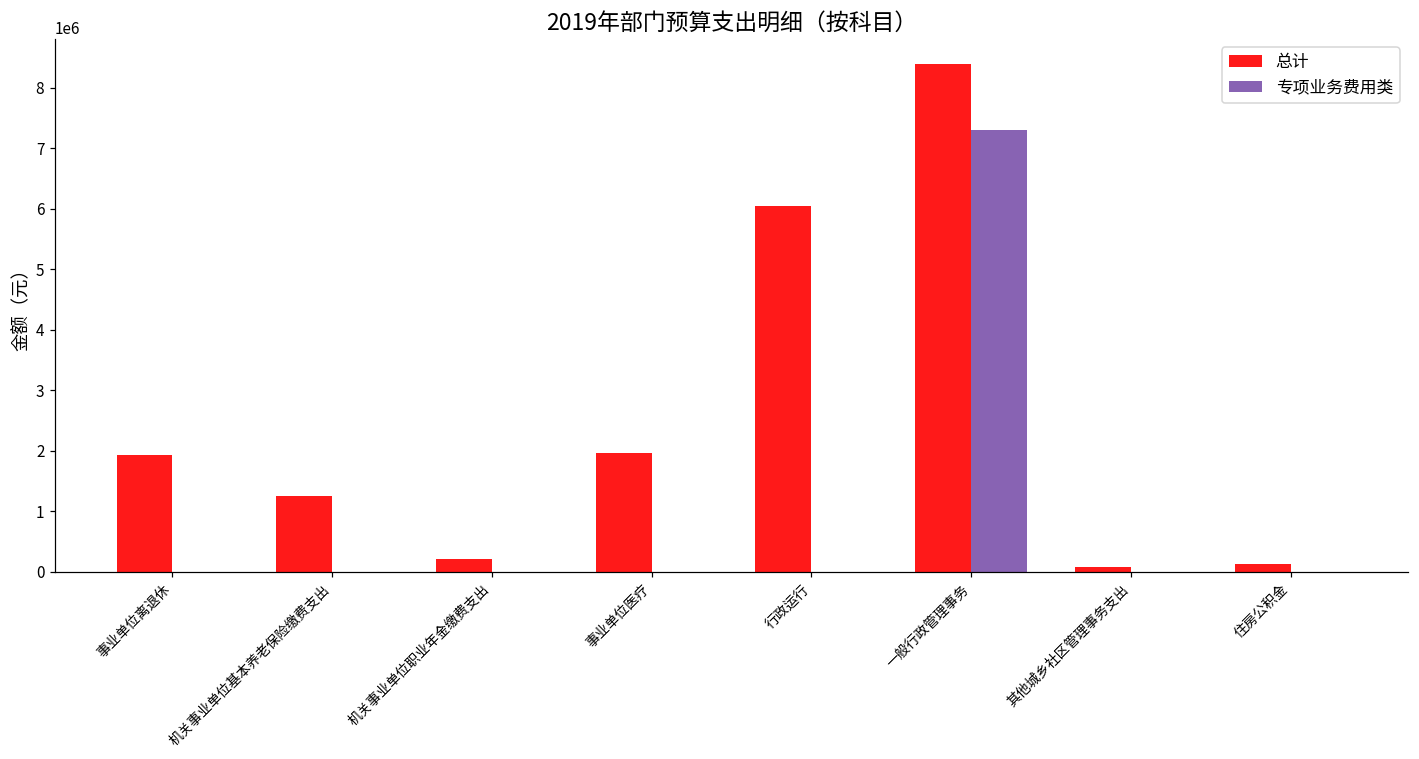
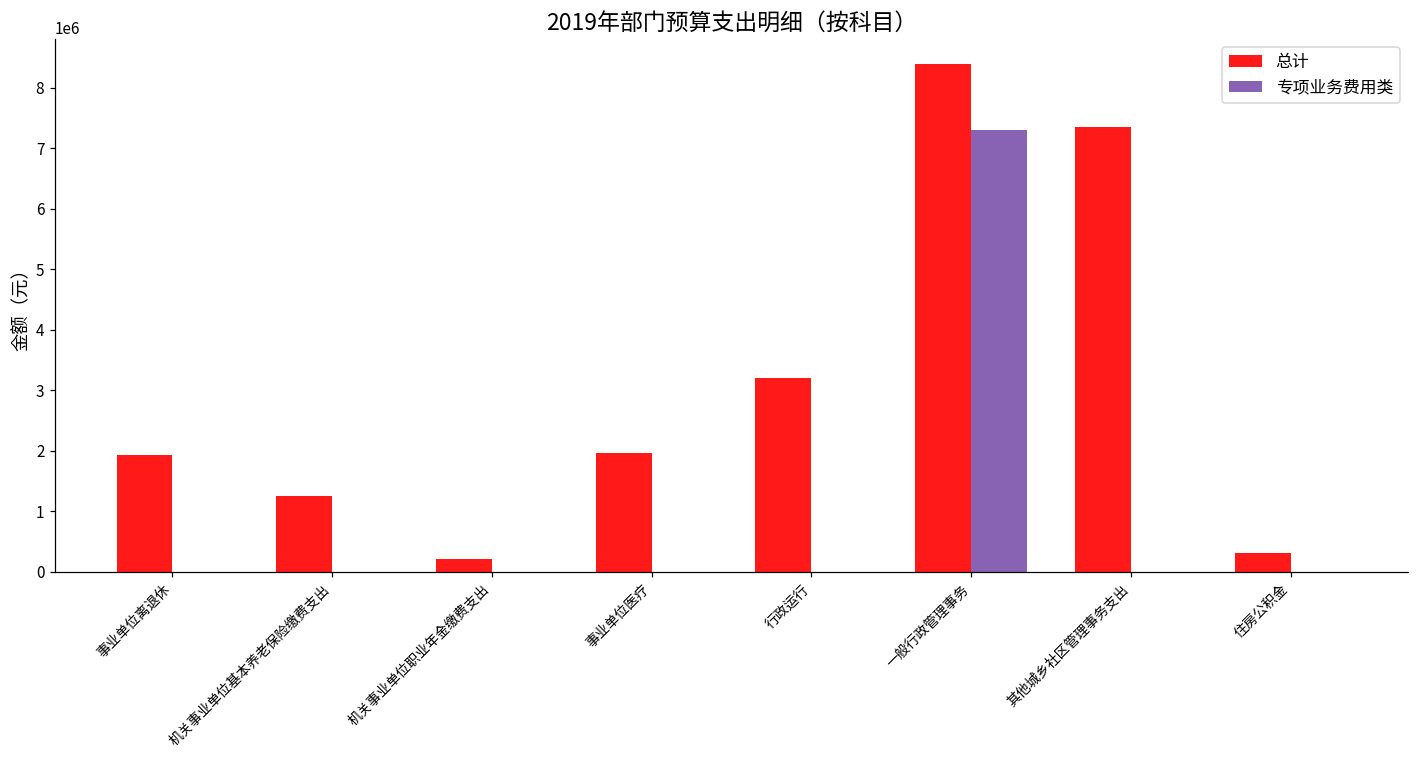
  {
    "总计": {
      "事业单位离退休": 1900000,
      "机关事业单位基本养老保险缴费支出": 1200000,
      "机关事业单位职业年金缴费支出": 200000,
      "事业单位医疗": 2000000,
-     "行政运行": 6000000,
+     "行政运行": 3200000,
      "一般行政管理事务": 8400000,
-     "其他城乡社区管理事务支出": 100000,
-     "住房公积金": 100000
+     "其他城乡社区管理事务支出": 7300000,
+     "住房公积金": 300000
    },
    "专项业务费用类": {
      "事业单位离退休": 0,
      "机关事业单位基本养老保险缴费支出": 0,
      "机关事业单位职业年金缴费支出": 0,
      "事业单位医疗": 0,
      "行政运行": 0,
      "一般行政管理事务": 7300000,
      "其他城乡社区管理事务支出": 0,
      "住房公积金": 0
    }
  }
